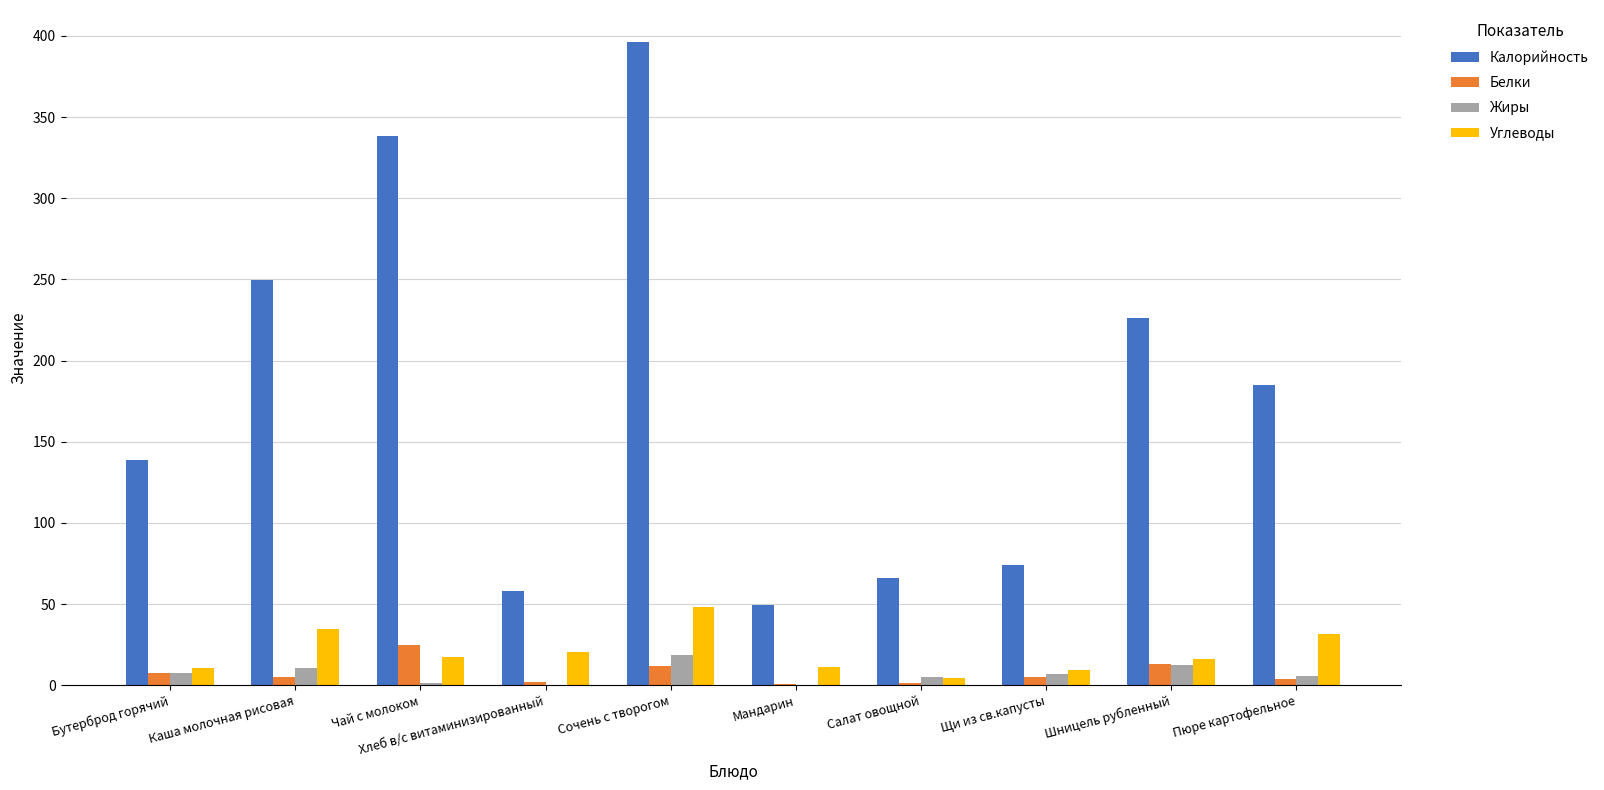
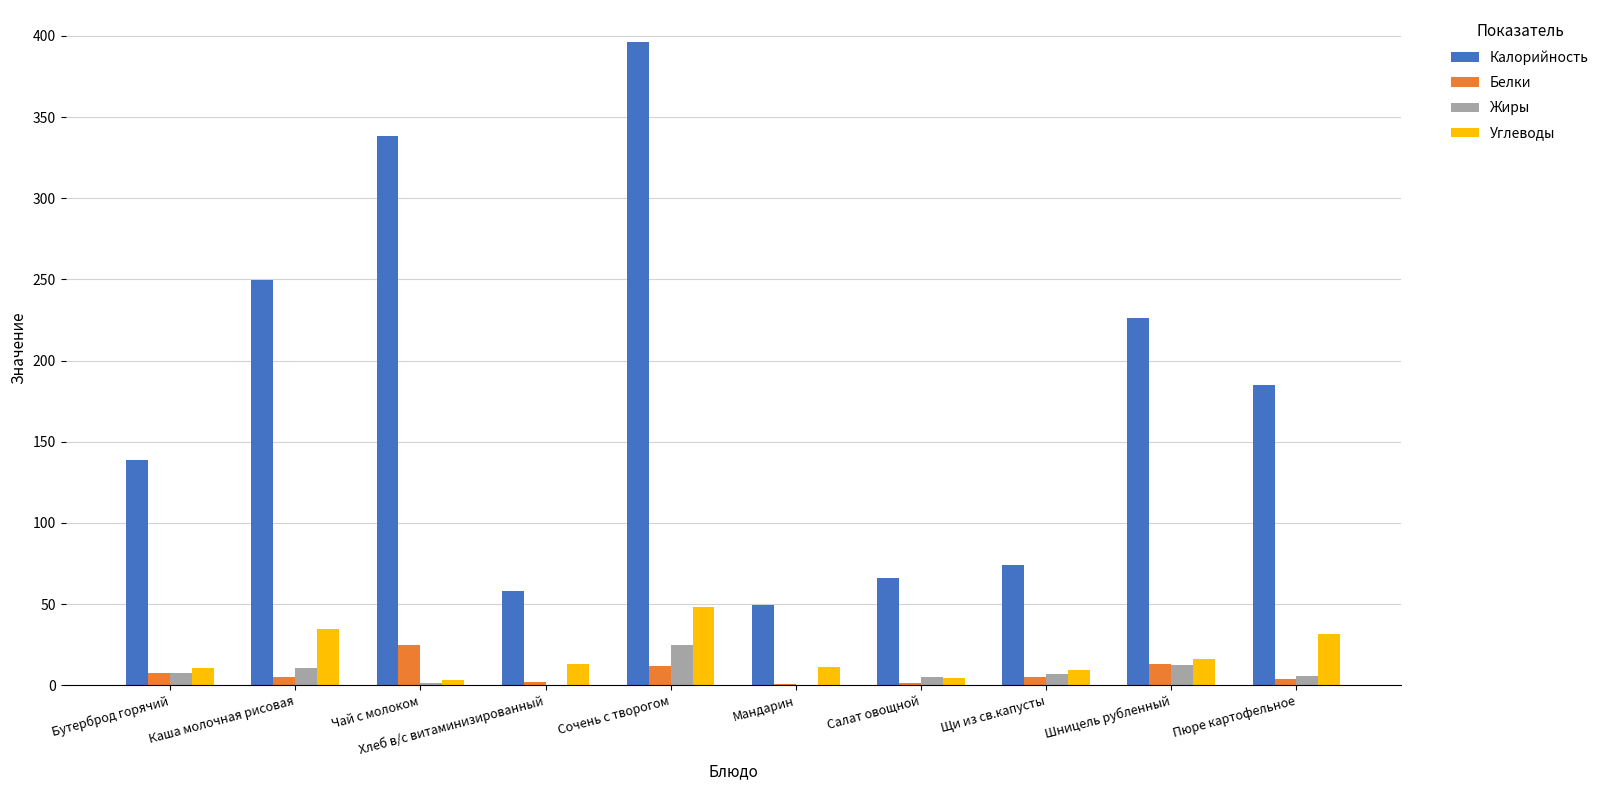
  {
    "Калорийность": {
      "Бутерброд горячий": 139,
      "Каша молочная рисовая": 250,
      "Чай с молоком": 338,
      "Хлеб в/с витаминизированный": 58,
      "Сочень с творогом": 396,
      "Мандарин": 49,
      "Салат овощной": 66,
      "Щи из св.капусты": 74,
      "Шницель рубленный": 226,
      "Пюре картофельное": 185
    },
    "Белки": {
      "Бутерброд горячий": 7,
      "Каша молочная рисовая": 5,
      "Чай с молоком": 25,
      "Хлеб в/с витаминизированный": 2,
      "Сочень с творогом": 12,
      "Щи из св.капусты": 5,
      "Шницель рубленный": 13,
      "Пюре картофельное": 4
    },
    "Жиры": {
      "Бутерброд горячий": 8,
      "Каша молочная рисовая": 11,
      "Чай с молоком": 2,
-     "Сочень с творогом": 19,
+     "Сочень с творогом": 25,
      "Мандарин": 0,
      "Салат овощной": 5,
      "Щи из св.капусты": 7,
      "Шницель рубленный": 12,
      "Пюре картофельное": 6
    },
    "Углеводы": {
      "Бутерброд горячий": 10,
      "Каша молочная рисовая": 35,
-     "Чай с молоком": 17,
-     "Хлеб в/с витаминизированный": 20,
+     "Чай с молоком": 3,
+     "Хлеб в/с витаминизированный": 13,
      "Сочень с творогом": 48,
      "Мандарин": 11,
      "Салат овощной": 5,
      "Щи из св.капусты": 10,
      "Шницель рубленный": 16,
      "Пюре картофельное": 32
    }
  }
